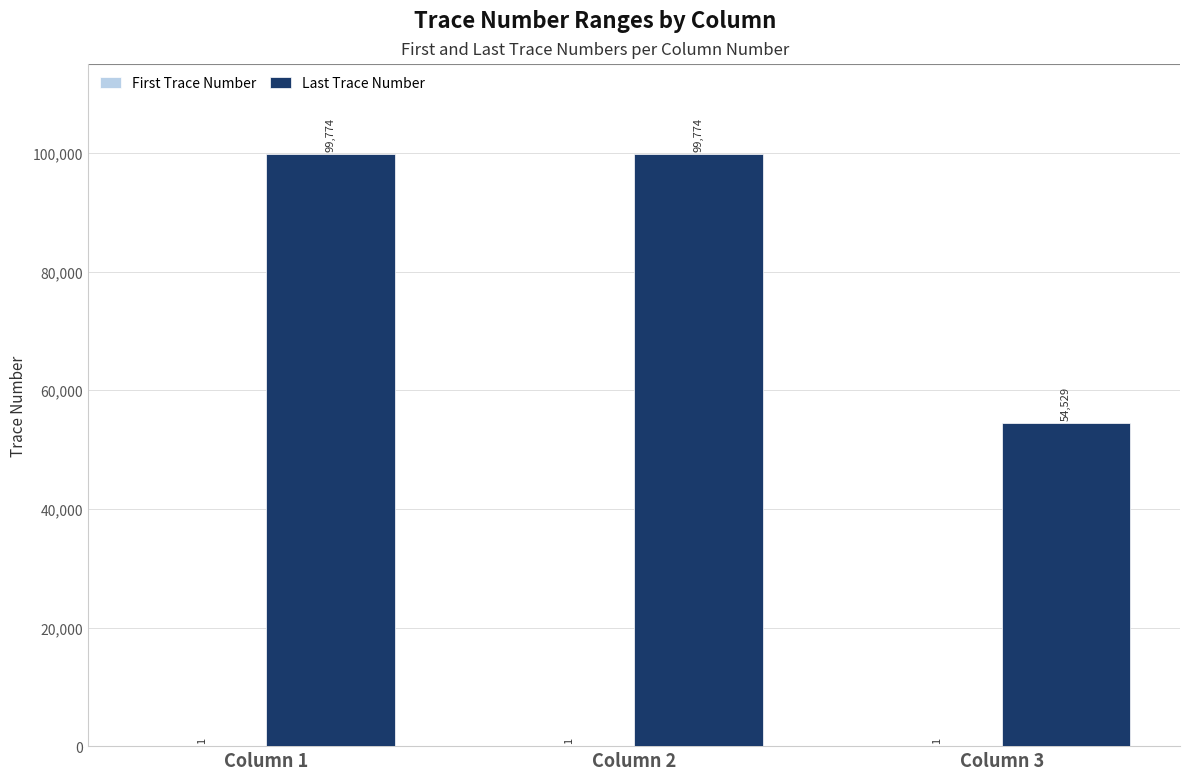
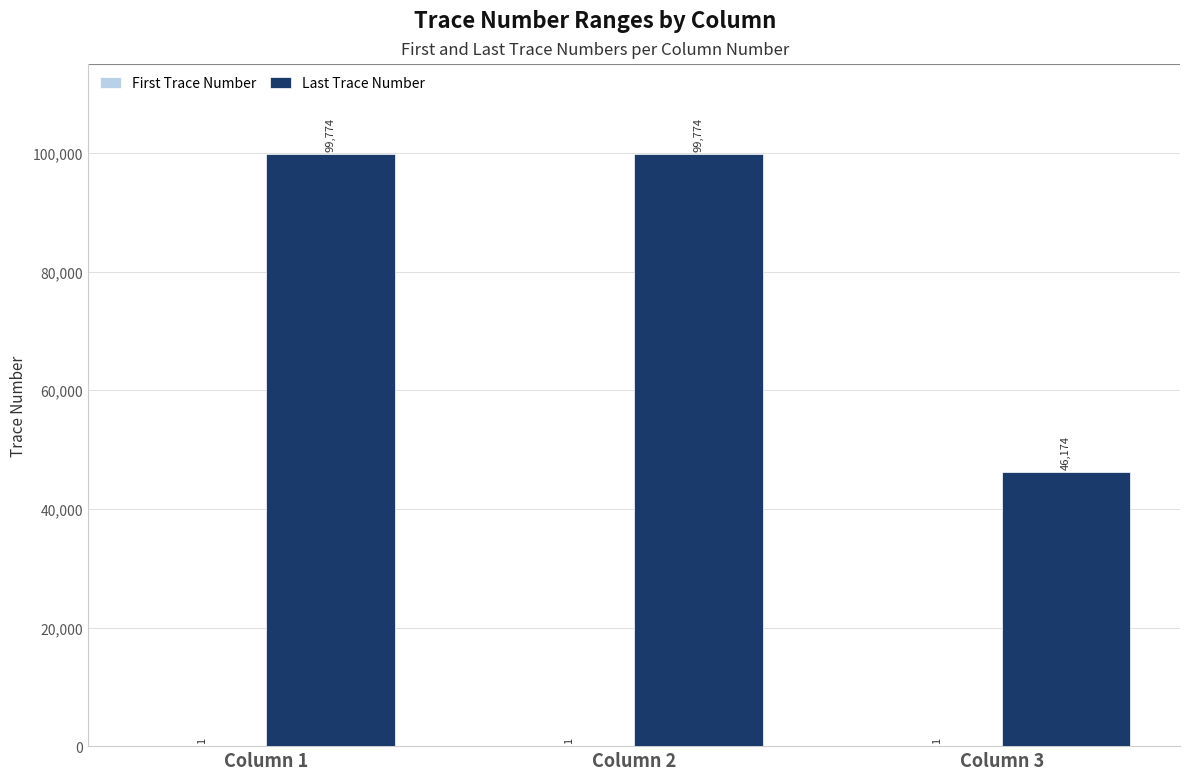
  {
    "First Trace Number": {
      "Column 1": "1",
      "Column 2": "1",
      "Column 3": "1"
    },
    "Last Trace Number": {
      "Column 1": "99,774",
      "Column 2": "99,774",
-     "Column 3": "54,529"
+     "Column 3": "46,174"
    }
  }
